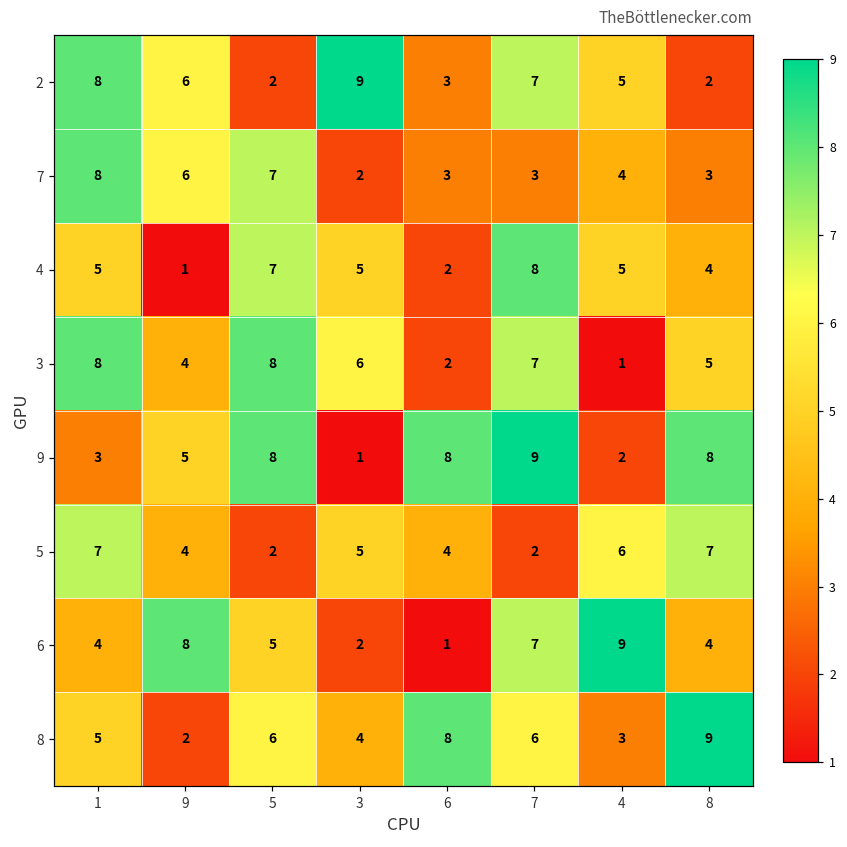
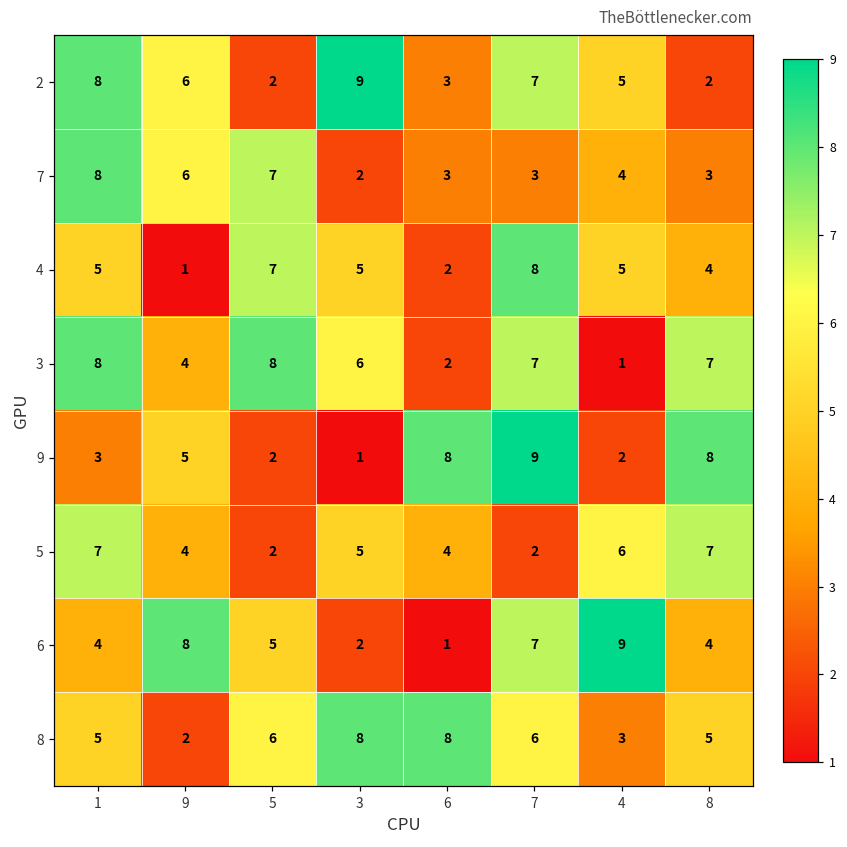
  {
    "2": {
      "1": 8,
      "9": 6,
      "5": 2,
      "3": 9,
      "6": 3,
      "7": 7,
      "4": 5,
      "8": 2
    },
    "7": {
      "1": 8,
      "9": 6,
      "5": 7,
      "3": 2,
      "6": 3,
      "7": 3,
      "4": 4,
      "8": 3
    },
    "4": {
      "1": 5,
      "9": 1,
      "5": 7,
      "3": 5,
      "6": 2,
      "7": 8,
      "4": 5,
      "8": 4
    },
    "3": {
      "1": 8,
      "9": 4,
      "5": 8,
      "3": 6,
      "6": 2,
      "7": 7,
      "4": 1,
-     "8": 5
+     "8": 7
    },
    "9": {
      "1": 3,
      "9": 5,
-     "5": 8,
+     "5": 2,
      "3": 1,
      "6": 8,
      "7": 9,
      "4": 2,
      "8": 8
    },
    "5": {
      "1": 7,
      "9": 4,
      "5": 2,
      "3": 5,
      "6": 4,
      "7": 2,
      "4": 6,
      "8": 7
    },
    "6": {
      "1": 4,
      "9": 8,
      "5": 5,
      "3": 2,
      "6": 1,
      "7": 7,
      "4": 9,
      "8": 4
    },
    "8": {
      "1": 5,
      "9": 2,
      "5": 6,
-     "3": 4,
+     "3": 8,
      "6": 8,
      "7": 6,
      "4": 3,
-     "8": 9
+     "8": 5
    }
  }
